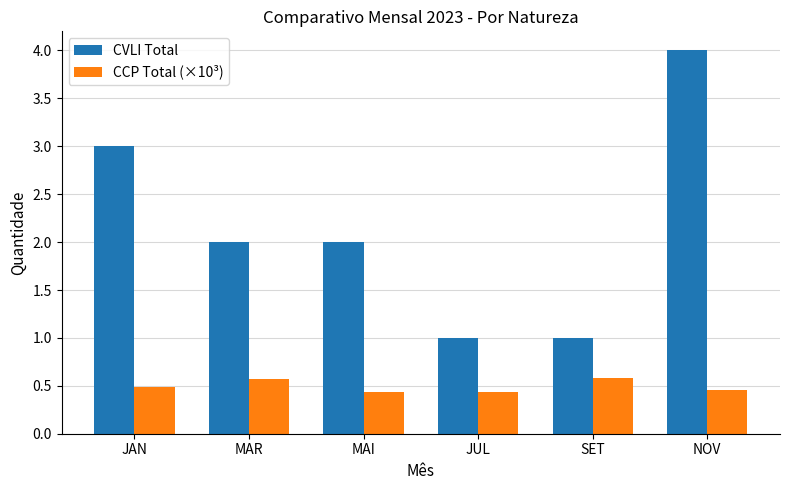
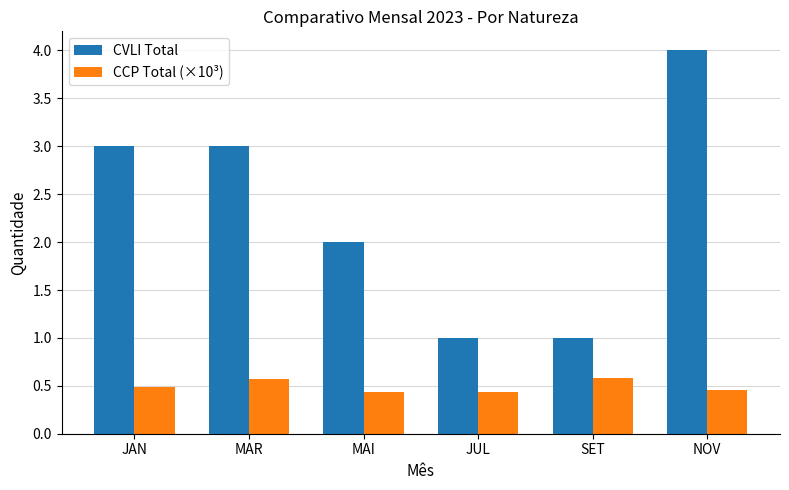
  {
    "CVLI Total": {
      "JAN": 3,
-     "MAR": 2,
+     "MAR": 3,
      "MAI": 2,
      "JUL": 1,
      "SET": 1,
      "NOV": 4
    },
    "CCP Total (×10³)": {
      "JAN": 0.5,
      "MAR": 0.6,
      "MAI": 0.4,
      "JUL": 0.4,
      "SET": 0.6,
      "NOV": 0.5
    }
  }
